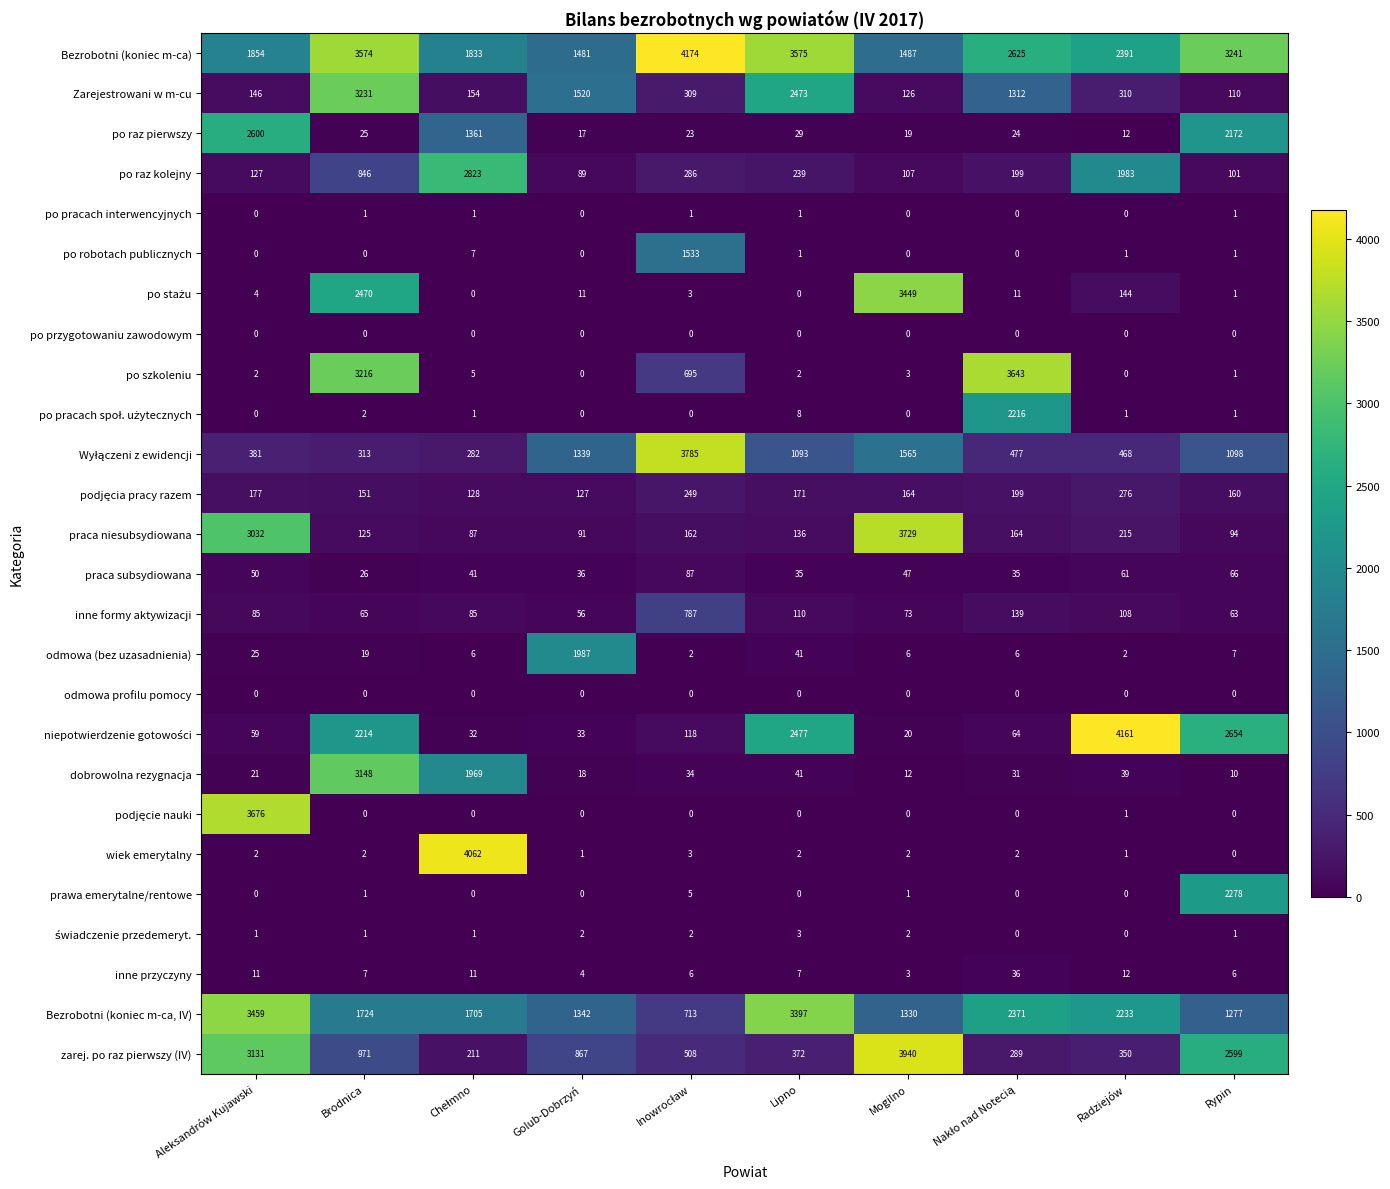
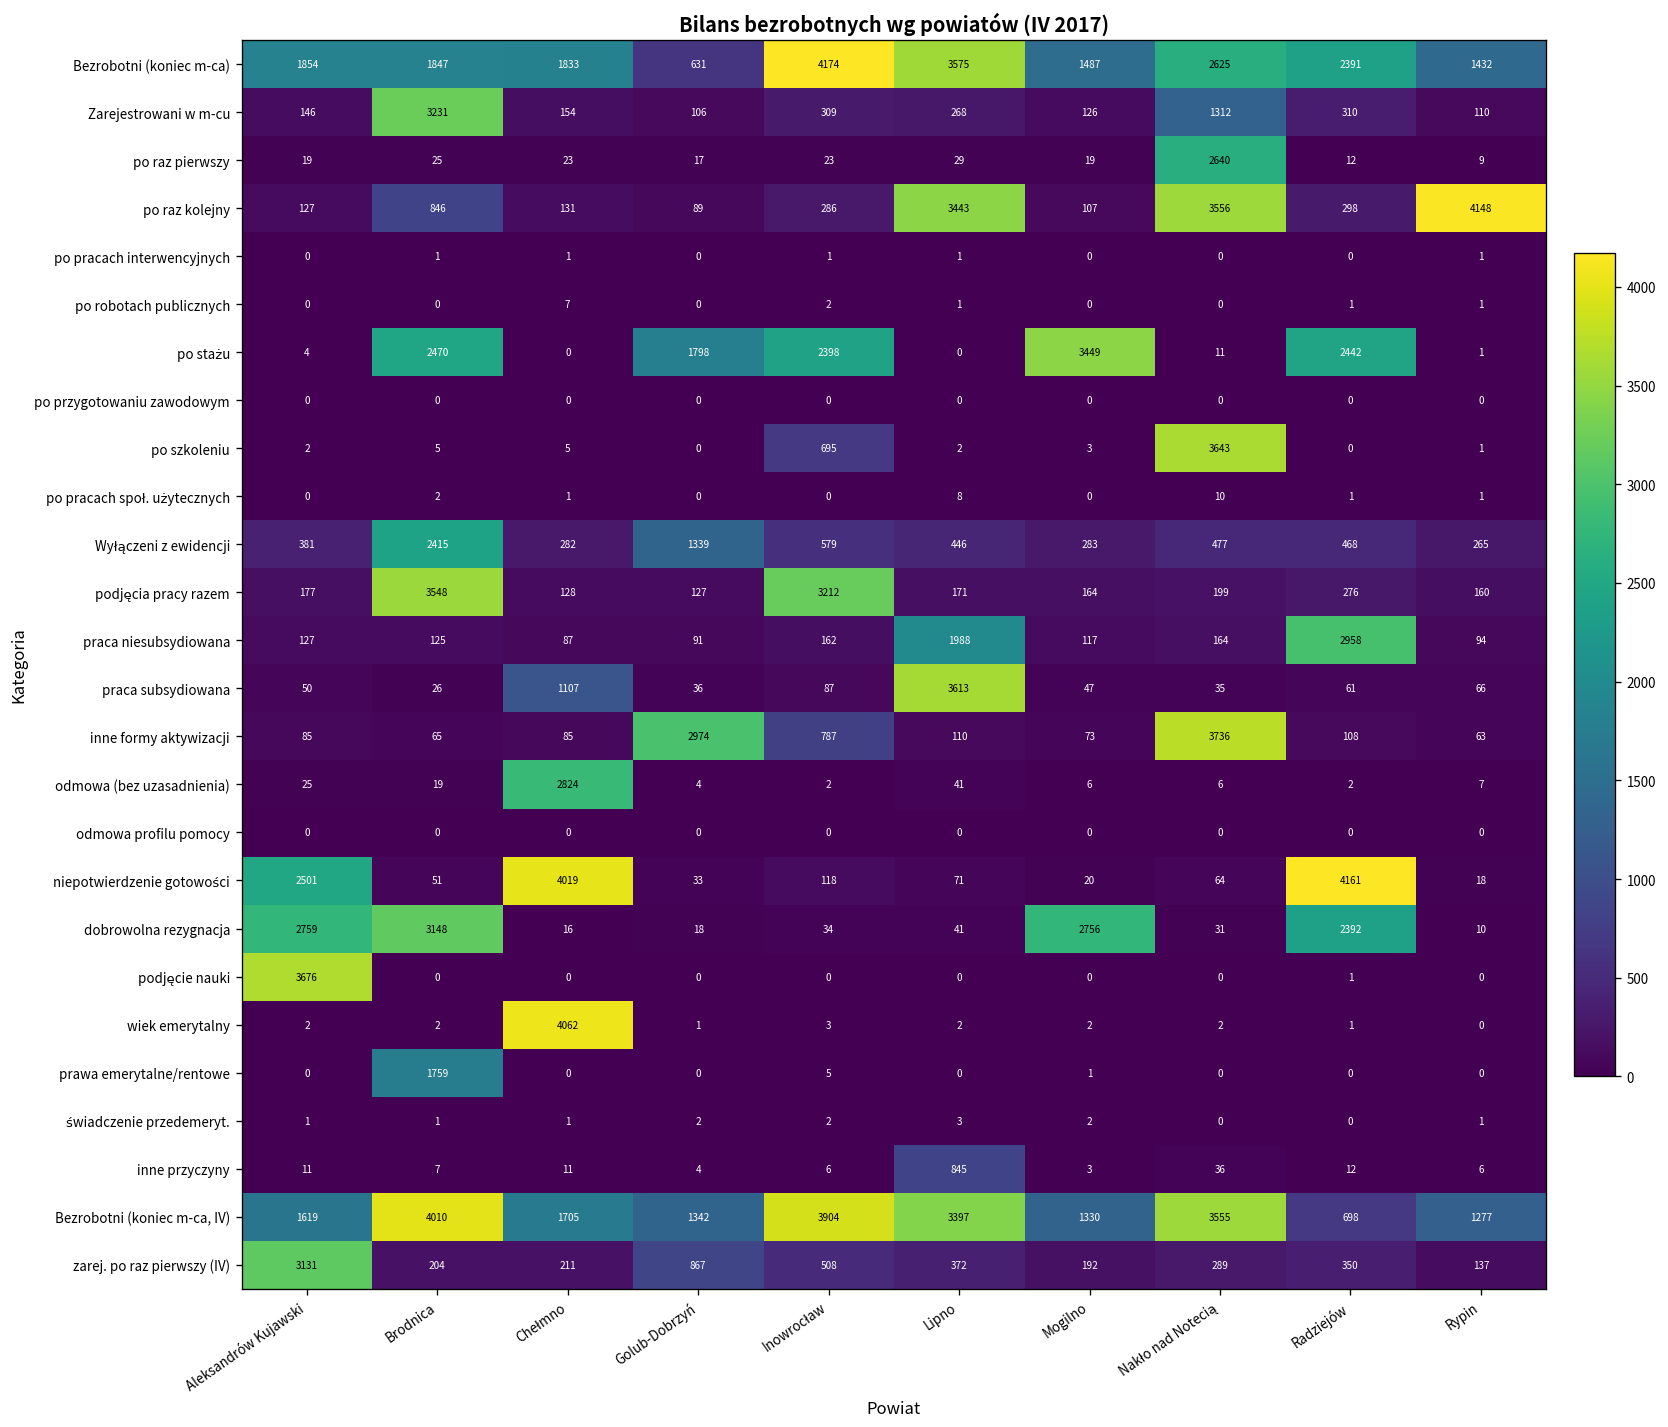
  {
    "Bezrobotni (koniec m-ca)": {
      "Aleksandrów Kujawski": 1854,
-     "Brodnica": 3574,
+     "Brodnica": 1847,
      "Chełmno": 1833,
-     "Golub-Dobrzyń": 1481,
+     "Golub-Dobrzyń": 631,
      "Inowrocław": 4174,
      "Lipno": 3575,
      "Mogilno": 1487,
      "Nakło nad Notecią": 2625,
      "Radziejów": 2391,
-     "Rypin": 3241
+     "Rypin": 1432
    },
    "Zarejestrowani w m-cu": {
      "Aleksandrów Kujawski": 146,
      "Brodnica": 3231,
      "Chełmno": 154,
-     "Golub-Dobrzyń": 1520,
+     "Golub-Dobrzyń": 106,
      "Inowrocław": 309,
-     "Lipno": 2473,
+     "Lipno": 268,
      "Mogilno": 126,
      "Nakło nad Notecią": 1312,
      "Radziejów": 310,
      "Rypin": 110
    },
    "po raz pierwszy": {
-     "Aleksandrów Kujawski": 2600,
+     "Aleksandrów Kujawski": 19,
      "Brodnica": 25,
-     "Chełmno": 1361,
+     "Chełmno": 23,
      "Golub-Dobrzyń": 17,
      "Inowrocław": 23,
      "Lipno": 29,
      "Mogilno": 19,
-     "Nakło nad Notecią": 24,
+     "Nakło nad Notecią": 2640,
      "Radziejów": 12,
-     "Rypin": 2172
+     "Rypin": 9
    },
    "po raz kolejny": {
      "Aleksandrów Kujawski": 127,
      "Brodnica": 846,
-     "Chełmno": 2823,
+     "Chełmno": 131,
      "Golub-Dobrzyń": 89,
      "Inowrocław": 286,
-     "Lipno": 239,
+     "Lipno": 3443,
      "Mogilno": 107,
-     "Nakło nad Notecią": 199,
-     "Radziejów": 1983,
-     "Rypin": 101
+     "Nakło nad Notecią": 3556,
+     "Radziejów": 298,
+     "Rypin": 4148
    },
    "po robotach publicznych": {
      "Aleksandrów Kujawski": 0,
      "Brodnica": 0,
      "Chełmno": 7,
      "Golub-Dobrzyń": 0,
-     "Inowrocław": 1533,
+     "Inowrocław": 2,
      "Lipno": 1,
      "Mogilno": 0,
      "Nakło nad Notecią": 0,
      "Radziejów": 1,
      "Rypin": 1
    },
    "po stażu": {
      "Aleksandrów Kujawski": 4,
      "Brodnica": 2470,
      "Chełmno": 0,
-     "Golub-Dobrzyń": 11,
-     "Inowrocław": 3,
+     "Golub-Dobrzyń": 1798,
+     "Inowrocław": 2398,
      "Lipno": 0,
      "Mogilno": 3449,
      "Nakło nad Notecią": 11,
-     "Radziejów": 144,
+     "Radziejów": 2442,
      "Rypin": 1
    },
    "po szkoleniu": {
      "Aleksandrów Kujawski": 2,
-     "Brodnica": 3216,
+     "Brodnica": 5,
      "Chełmno": 5,
      "Golub-Dobrzyń": 0,
      "Inowrocław": 695,
      "Lipno": 2,
      "Mogilno": 3,
      "Nakło nad Notecią": 3643,
      "Radziejów": 0,
      "Rypin": 1
    },
    "po pracach społ. użytecznych": {
      "Aleksandrów Kujawski": 0,
      "Brodnica": 2,
      "Chełmno": 1,
      "Golub-Dobrzyń": 0,
      "Inowrocław": 0,
      "Lipno": 8,
      "Mogilno": 0,
-     "Nakło nad Notecią": 2216,
+     "Nakło nad Notecią": 10,
      "Radziejów": 1,
      "Rypin": 1
    },
    "Wyłączeni z ewidencji": {
      "Aleksandrów Kujawski": 381,
-     "Brodnica": 313,
+     "Brodnica": 2415,
      "Chełmno": 282,
      "Golub-Dobrzyń": 1339,
-     "Inowrocław": 3785,
-     "Lipno": 1093,
-     "Mogilno": 1565,
+     "Inowrocław": 579,
+     "Lipno": 446,
+     "Mogilno": 283,
      "Nakło nad Notecią": 477,
      "Radziejów": 468,
-     "Rypin": 1098
+     "Rypin": 265
    },
    "podjęcia pracy razem": {
      "Aleksandrów Kujawski": 177,
-     "Brodnica": 151,
+     "Brodnica": 3548,
      "Chełmno": 128,
      "Golub-Dobrzyń": 127,
-     "Inowrocław": 249,
+     "Inowrocław": 3212,
      "Lipno": 171,
      "Mogilno": 164,
      "Nakło nad Notecią": 199,
      "Radziejów": 276,
      "Rypin": 160
    },
    "praca niesubsydiowana": {
-     "Aleksandrów Kujawski": 3032,
+     "Aleksandrów Kujawski": 127,
      "Brodnica": 125,
      "Chełmno": 87,
      "Golub-Dobrzyń": 91,
      "Inowrocław": 162,
-     "Lipno": 136,
-     "Mogilno": 3729,
+     "Lipno": 1988,
+     "Mogilno": 117,
      "Nakło nad Notecią": 164,
-     "Radziejów": 215,
+     "Radziejów": 2958,
      "Rypin": 94
    },
    "praca subsydiowana": {
      "Aleksandrów Kujawski": 50,
      "Brodnica": 26,
-     "Chełmno": 41,
+     "Chełmno": 1107,
      "Golub-Dobrzyń": 36,
      "Inowrocław": 87,
-     "Lipno": 35,
+     "Lipno": 3613,
      "Mogilno": 47,
      "Nakło nad Notecią": 35,
      "Radziejów": 61,
      "Rypin": 66
    },
    "inne formy aktywizacji": {
      "Aleksandrów Kujawski": 85,
      "Brodnica": 65,
      "Chełmno": 85,
-     "Golub-Dobrzyń": 56,
+     "Golub-Dobrzyń": 2974,
      "Inowrocław": 787,
      "Lipno": 110,
      "Mogilno": 73,
-     "Nakło nad Notecią": 139,
+     "Nakło nad Notecią": 3736,
      "Radziejów": 108,
      "Rypin": 63
    },
    "odmowa (bez uzasadnienia)": {
      "Aleksandrów Kujawski": 25,
      "Brodnica": 19,
-     "Chełmno": 6,
-     "Golub-Dobrzyń": 1987,
+     "Chełmno": 2824,
+     "Golub-Dobrzyń": 4,
      "Inowrocław": 2,
      "Lipno": 41,
      "Mogilno": 6,
      "Nakło nad Notecią": 6,
      "Radziejów": 2,
      "Rypin": 7
    },
    "niepotwierdzenie gotowości": {
-     "Aleksandrów Kujawski": 59,
-     "Brodnica": 2214,
-     "Chełmno": 32,
+     "Aleksandrów Kujawski": 2501,
+     "Brodnica": 51,
+     "Chełmno": 4019,
      "Golub-Dobrzyń": 33,
      "Inowrocław": 118,
-     "Lipno": 2477,
+     "Lipno": 71,
      "Mogilno": 20,
      "Nakło nad Notecią": 64,
      "Radziejów": 4161,
-     "Rypin": 2654
+     "Rypin": 18
    },
    "dobrowolna rezygnacja": {
-     "Aleksandrów Kujawski": 21,
+     "Aleksandrów Kujawski": 2759,
      "Brodnica": 3148,
-     "Chełmno": 1969,
+     "Chełmno": 16,
      "Golub-Dobrzyń": 18,
      "Inowrocław": 34,
      "Lipno": 41,
-     "Mogilno": 12,
+     "Mogilno": 2756,
      "Nakło nad Notecią": 31,
-     "Radziejów": 39,
+     "Radziejów": 2392,
      "Rypin": 10
    },
    "prawa emerytalne/rentowe": {
      "Aleksandrów Kujawski": 0,
-     "Brodnica": 1,
+     "Brodnica": 1759,
      "Chełmno": 0,
      "Golub-Dobrzyń": 0,
      "Inowrocław": 5,
      "Lipno": 0,
      "Mogilno": 1,
      "Nakło nad Notecią": 0,
      "Radziejów": 0,
-     "Rypin": 2278
+     "Rypin": 0
    },
    "inne przyczyny": {
      "Aleksandrów Kujawski": 11,
      "Brodnica": 7,
      "Chełmno": 11,
      "Golub-Dobrzyń": 4,
      "Inowrocław": 6,
-     "Lipno": 7,
+     "Lipno": 845,
      "Mogilno": 3,
      "Nakło nad Notecią": 36,
      "Radziejów": 12,
      "Rypin": 6
    },
    "Bezrobotni (koniec m-ca, IV)": {
-     "Aleksandrów Kujawski": 3459,
-     "Brodnica": 1724,
+     "Aleksandrów Kujawski": 1619,
+     "Brodnica": 4010,
      "Chełmno": 1705,
      "Golub-Dobrzyń": 1342,
-     "Inowrocław": 713,
+     "Inowrocław": 3904,
      "Lipno": 3397,
      "Mogilno": 1330,
-     "Nakło nad Notecią": 2371,
-     "Radziejów": 2233,
+     "Nakło nad Notecią": 3555,
+     "Radziejów": 698,
      "Rypin": 1277
    },
    "zarej. po raz pierwszy (IV)": {
      "Aleksandrów Kujawski": 3131,
-     "Brodnica": 971,
+     "Brodnica": 204,
      "Chełmno": 211,
      "Golub-Dobrzyń": 867,
      "Inowrocław": 508,
      "Lipno": 372,
-     "Mogilno": 3940,
+     "Mogilno": 192,
      "Nakło nad Notecią": 289,
      "Radziejów": 350,
-     "Rypin": 2599
+     "Rypin": 137
    }
  }
